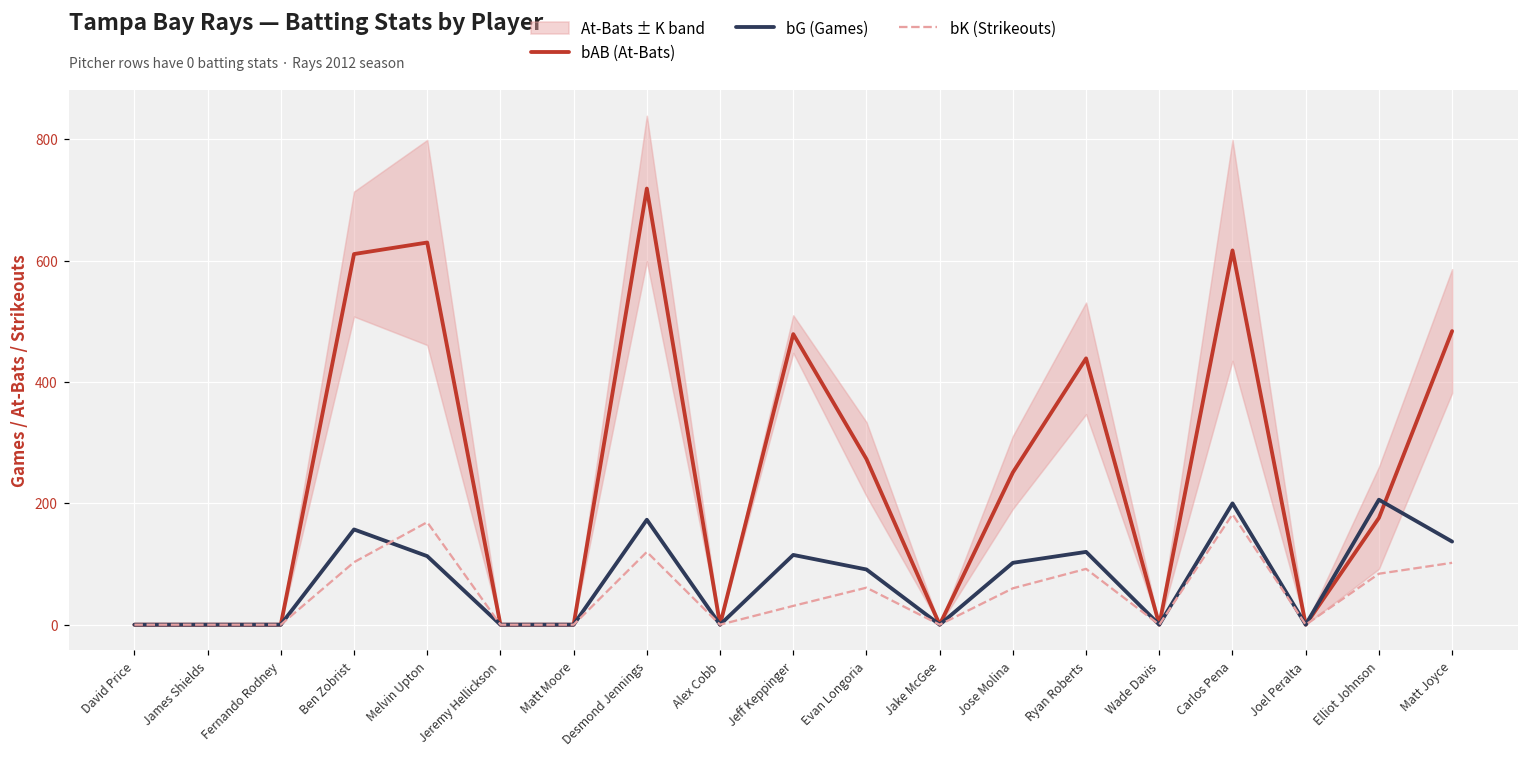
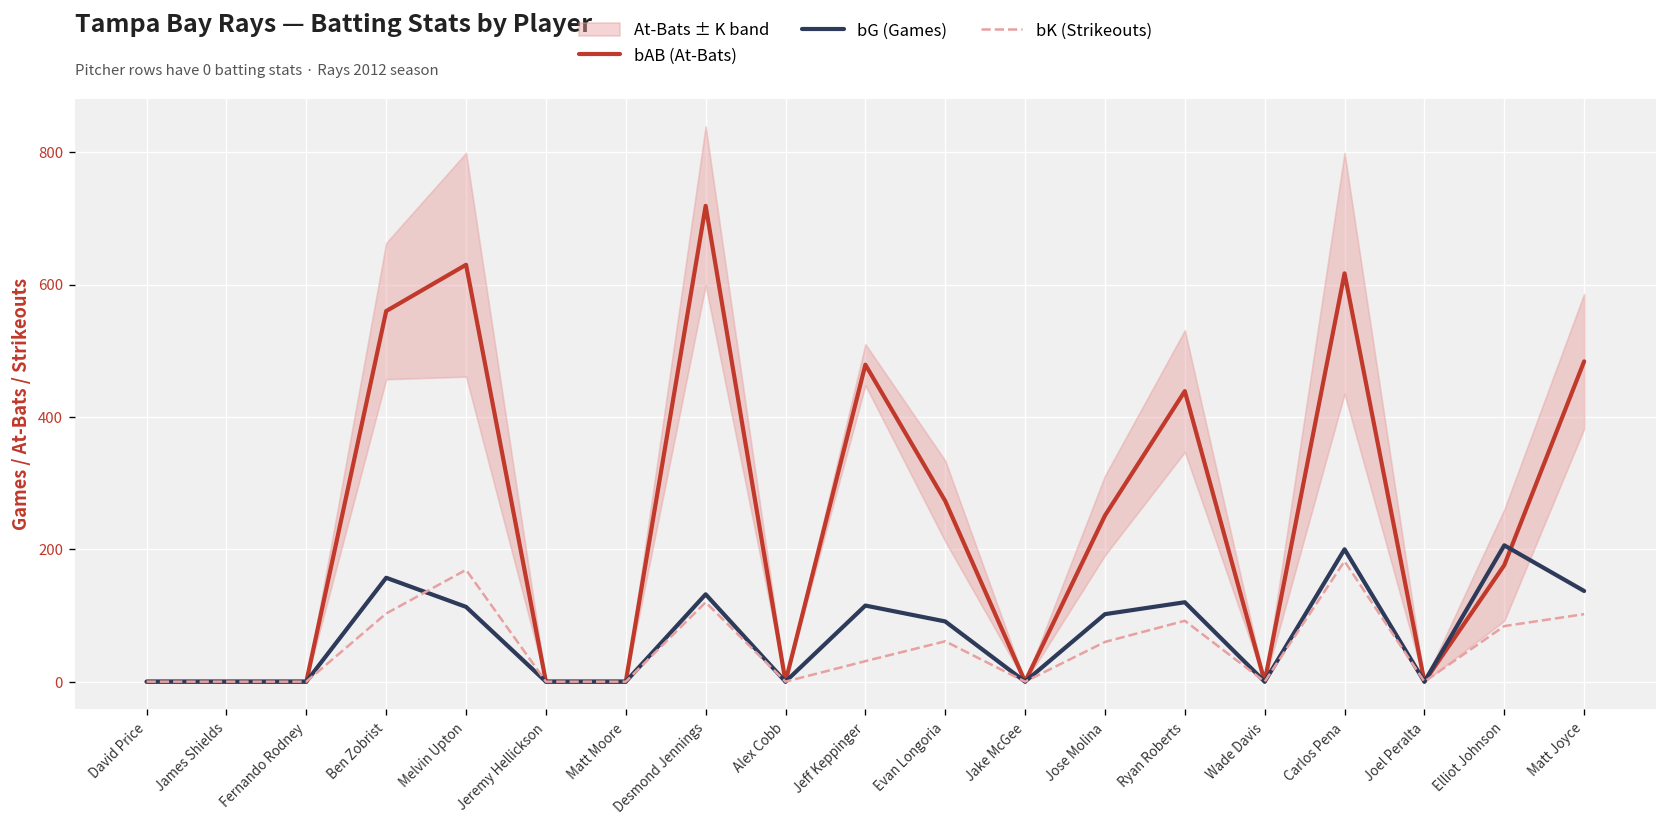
  {
    "bAB (At-Bats)": {
-     "Ben Zobrist": 610,
+     "Ben Zobrist": 560,
      "Melvin Upton": 630,
      "Desmond Jennings": 720,
      "Jeff Keppinger": 480,
      "Evan Longoria": 270,
      "Jose Molina": 250,
      "Ryan Roberts": 440,
      "Carlos Pena": 620,
      "Elliot Johnson": 180,
      "Matt Joyce": 480
    },
    "bG (Games)": {
      "Ben Zobrist": 160,
      "Melvin Upton": 110,
-     "Desmond Jennings": 170,
+     "Desmond Jennings": 130,
      "Jeff Keppinger": 120,
      "Evan Longoria": 90,
      "Jose Molina": 100,
      "Ryan Roberts": 120,
      "Carlos Pena": 200,
      "Elliot Johnson": 210,
      "Matt Joyce": 140
    }
  }
